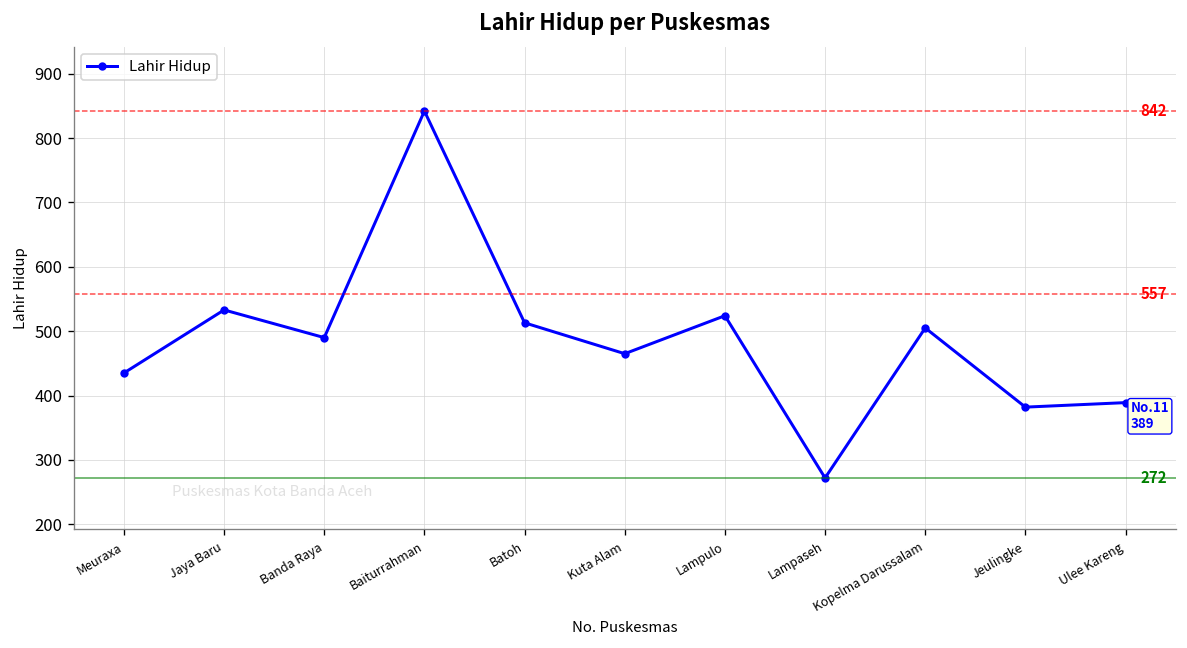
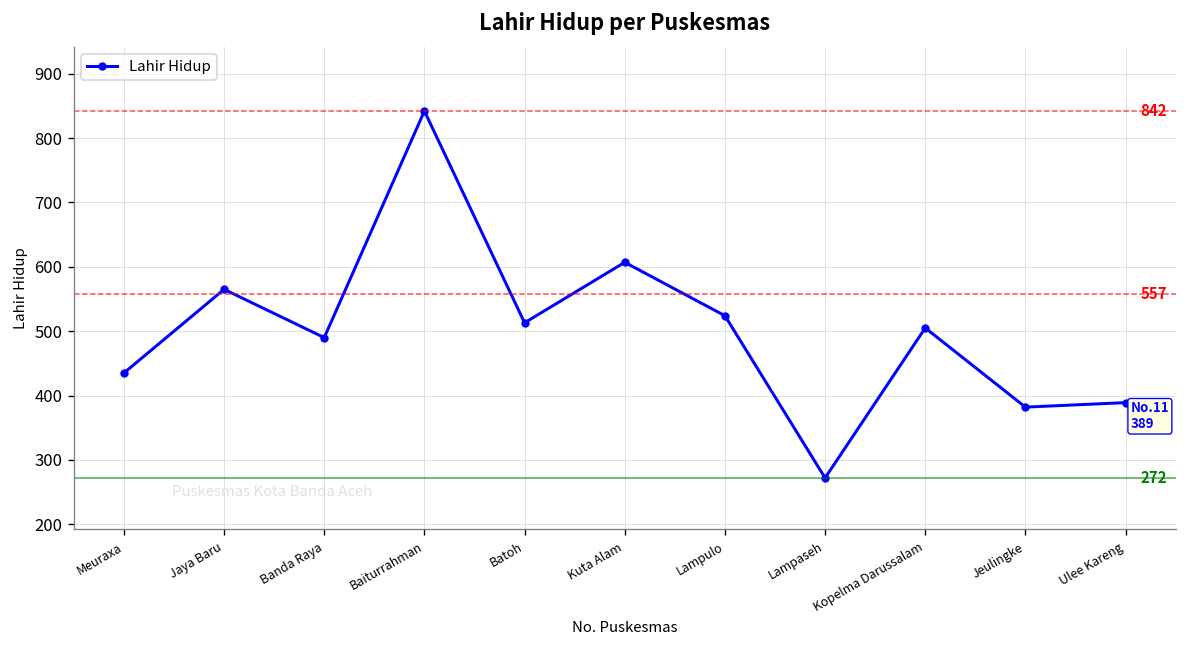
  {
    "Meuraxa": 440,
-   "Jaya Baru": 530,
+   "Jaya Baru": 570,
    "Banda Raya": 490,
    "Baiturrahman": 840,
    "Batoh": 510,
-   "Kuta Alam": 470,
+   "Kuta Alam": 610,
    "Lampulo": 520,
    "Lampaseh": 270,
    "Kopelma Darussalam": 510,
    "Jeulingke": 380
  }
